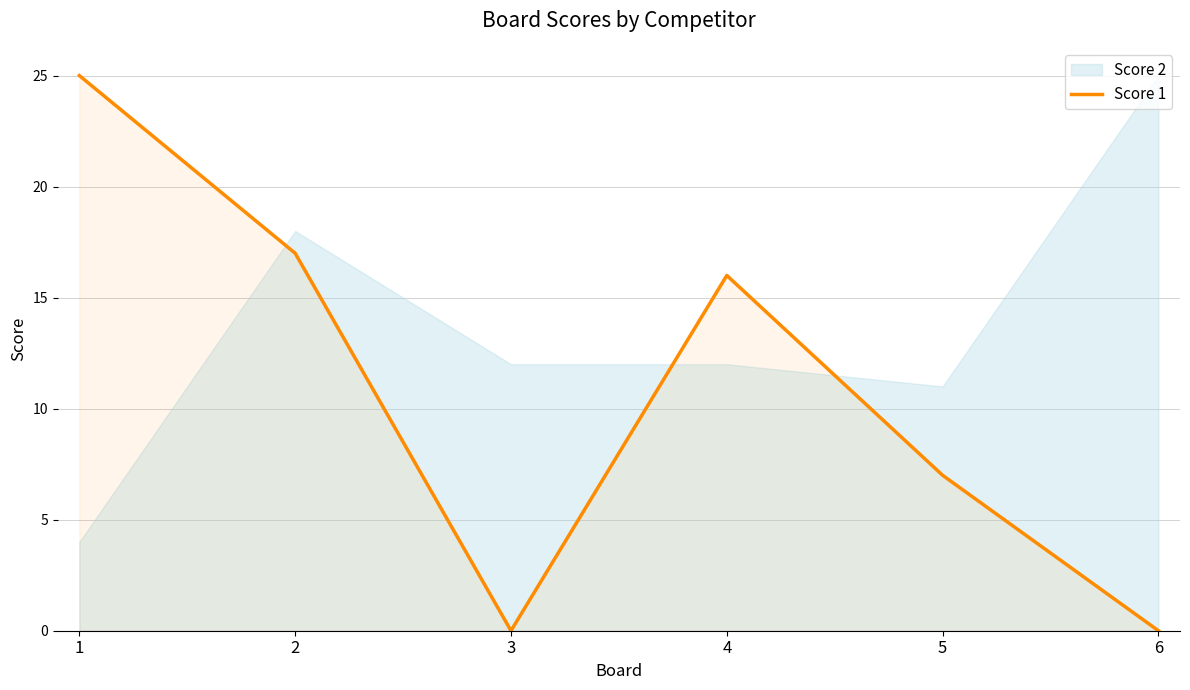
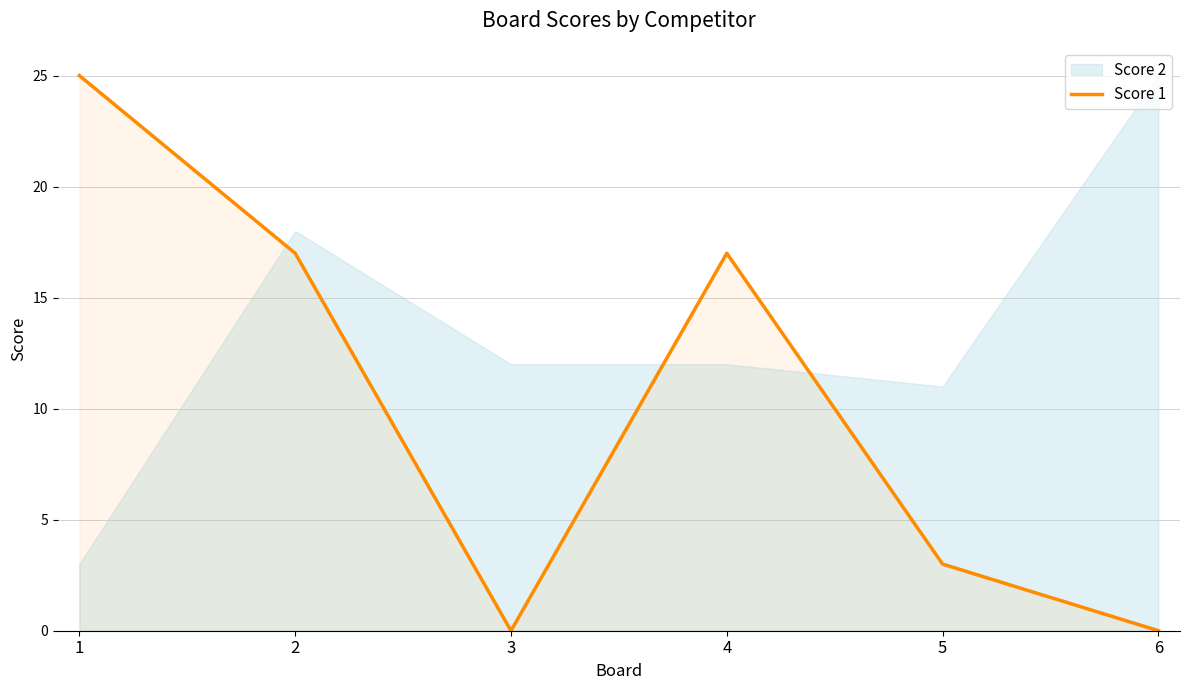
  {
    "Score 2": {
-     "1": 4,
+     "1": 3,
      "2": 18,
      "3": 12,
      "4": 12,
      "5": 11
    },
    "Score 1": {
      "1": 25,
      "2": 17,
      "3": 0,
-     "4": 16,
-     "5": 7,
+     "4": 17,
+     "5": 3,
      "6": 0
    }
  }
